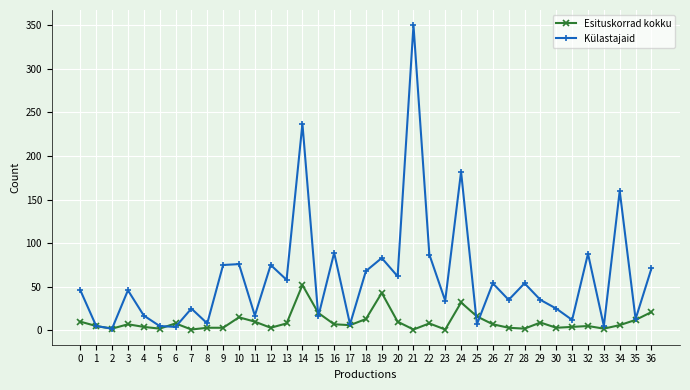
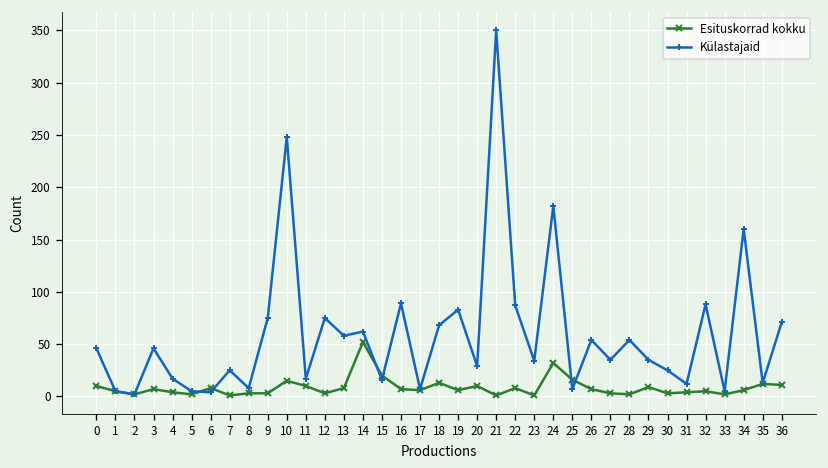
  {
    "Esituskorrad kokku": {
      "0": 10,
      "3": 10,
      "4": 0,
      "5": 0,
      "6": 10,
      "7": 0,
      "8": 0,
      "9": 0,
      "10": 20,
      "11": 10,
      "12": 0,
      "13": 10,
      "14": 50,
      "15": 20,
      "16": 10,
      "18": 10,
-     "19": 40,
+     "19": 10,
      "20": 10,
      "21": 0,
      "22": 10,
      "23": 0,
      "24": 30,
      "25": 20,
      "26": 10,
      "27": 0,
      "28": 0,
      "29": 10,
      "30": 0,
      "31": 0,
      "32": 10,
      "33": 0,
      "34": 10,
-     "36": 20
+     "36": 10
    },
    "Külastajaid": {
      "0": 50,
      "3": 50,
      "4": 20,
      "5": 10,
      "6": 0,
      "7": 30,
      "8": 10,
      "9": 80,
-     "10": 80,
+     "10": 250,
      "11": 20,
      "12": 80,
      "13": 60,
-     "14": 240,
+     "14": 60,
      "15": 20,
      "16": 90,
      "18": 70,
      "19": 80,
-     "20": 60,
+     "20": 30,
      "21": 350,
      "22": 90,
      "23": 30,
      "24": 180,
      "25": 10,
      "26": 50,
      "27": 40,
      "28": 50,
      "29": 40,
      "30": 30,
      "31": 10,
      "32": 90,
      "33": 10,
      "34": 160,
      "36": 70
    }
  }
